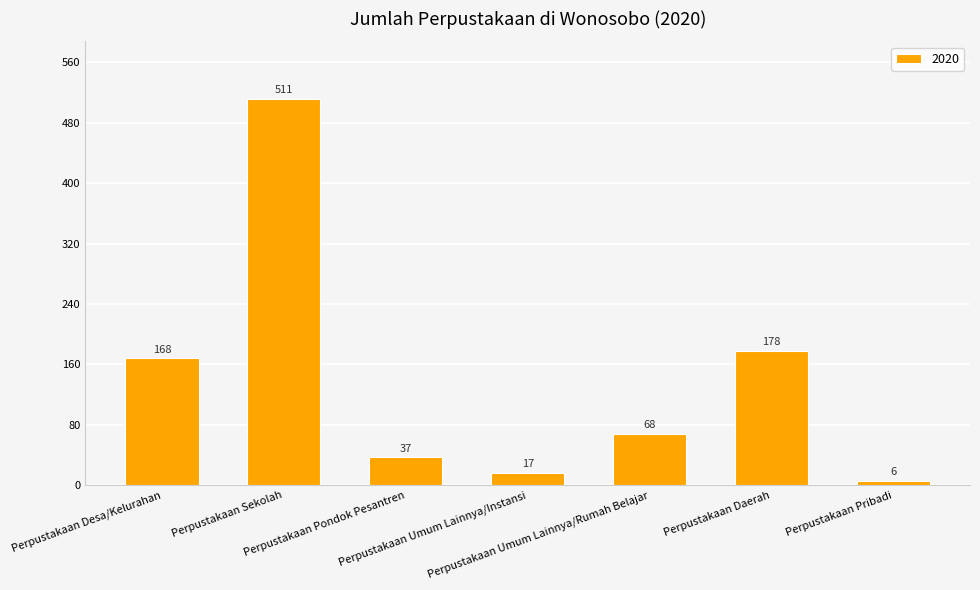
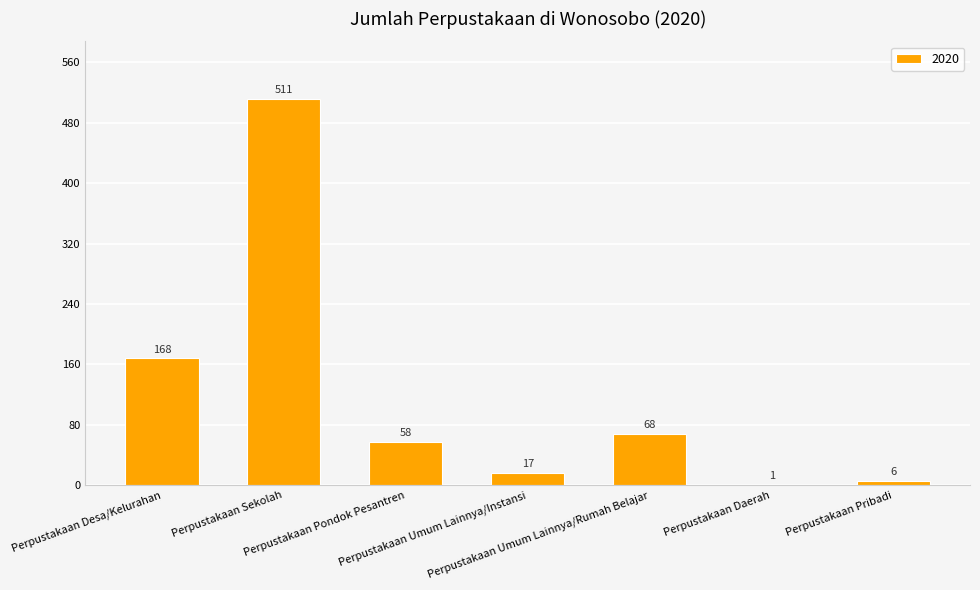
  {
    "Perpustakaan Desa/Kelurahan": 168,
    "Perpustakaan Sekolah": 511,
-   "Perpustakaan Pondok Pesantren": 37,
+   "Perpustakaan Pondok Pesantren": 58,
    "Perpustakaan Umum Lainnya/Instansi": 17,
    "Perpustakaan Umum Lainnya/Rumah Belajar": 68,
-   "Perpustakaan Daerah": 178,
+   "Perpustakaan Daerah": 1,
    "Perpustakaan Pribadi": 6
  }
